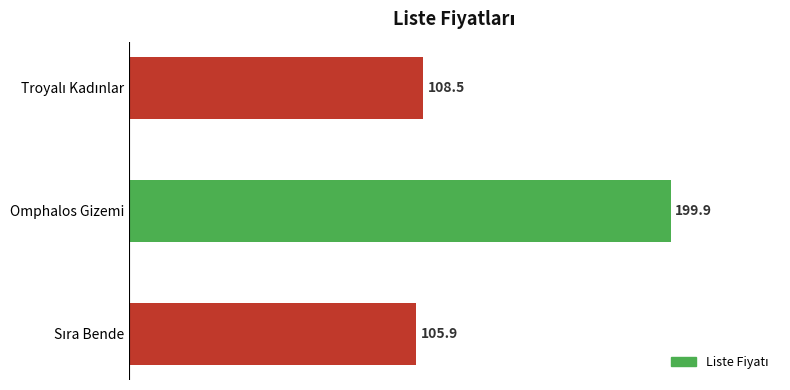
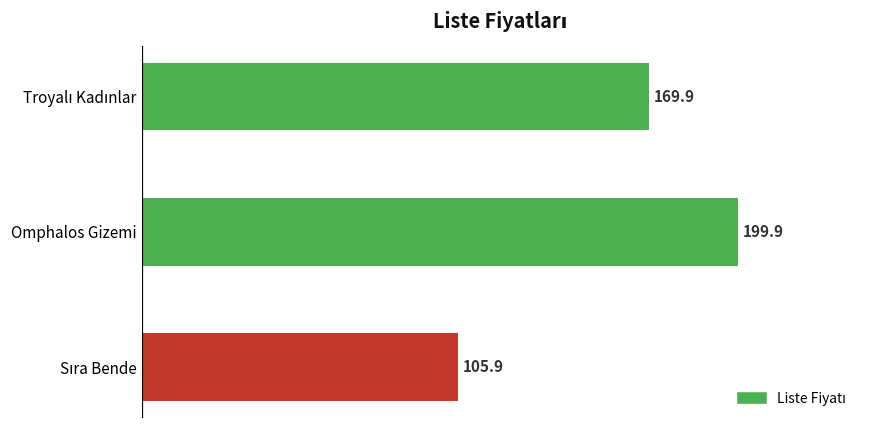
  {
-   "Troyalı Kadınlar": 108.5,
+   "Troyalı Kadınlar": 169.9,
    "Omphalos Gizemi": 199.9,
    "Sıra Bende": 105.9
  }
